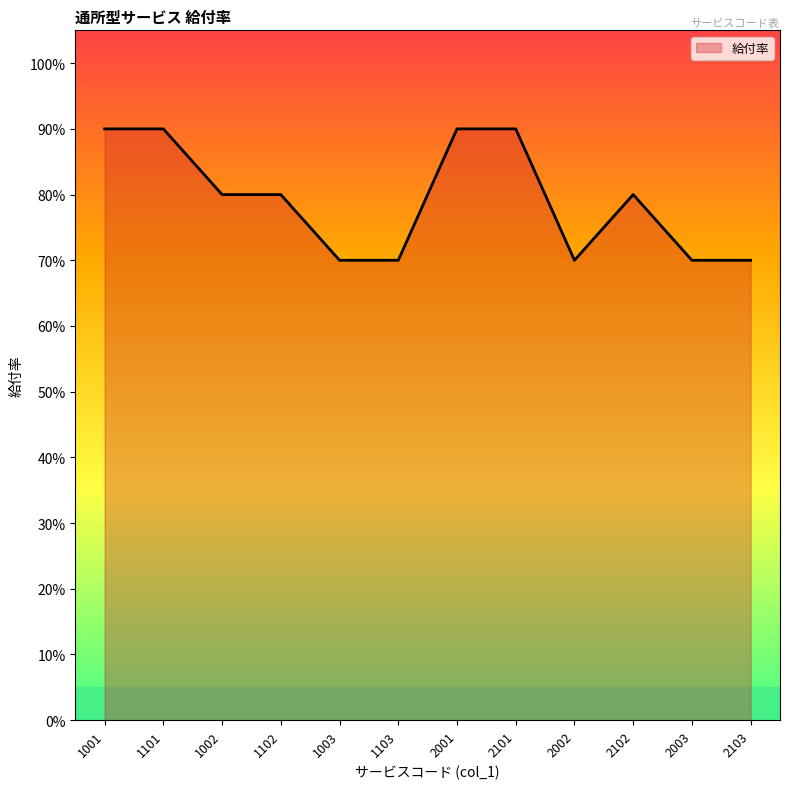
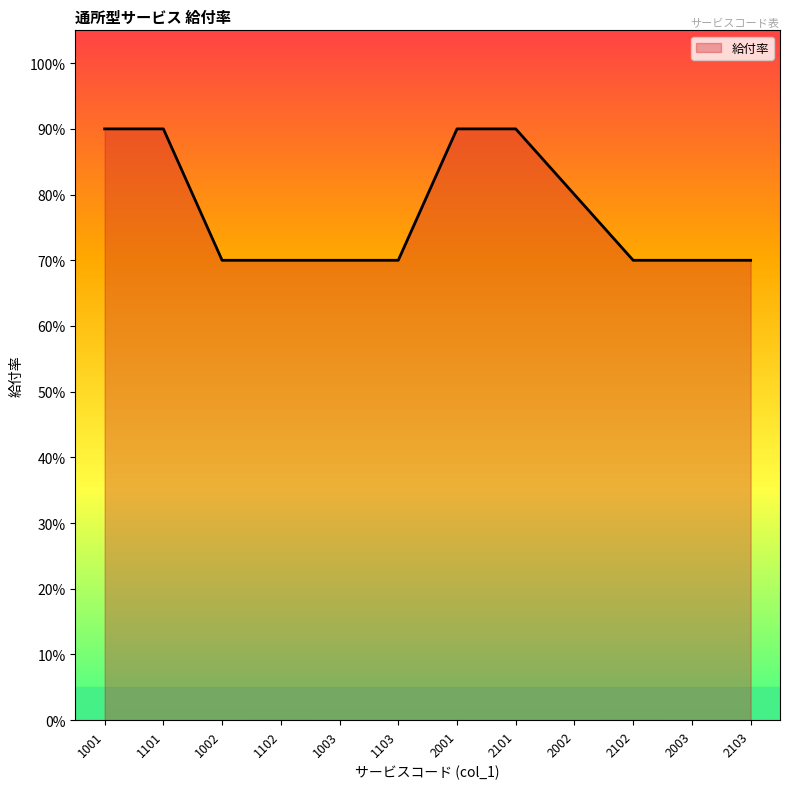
  {
    "1001": "90%",
    "1101": "90%",
-   "1002": "80%",
-   "1102": "80%",
+   "1002": "70%",
+   "1102": "70%",
    "1003": "70%",
    "1103": "70%",
    "2001": "90%",
    "2101": "90%",
-   "2002": "70%",
-   "2102": "80%",
+   "2002": "80%",
+   "2102": "70%",
    "2003": "70%",
    "2103": "70%"
  }
